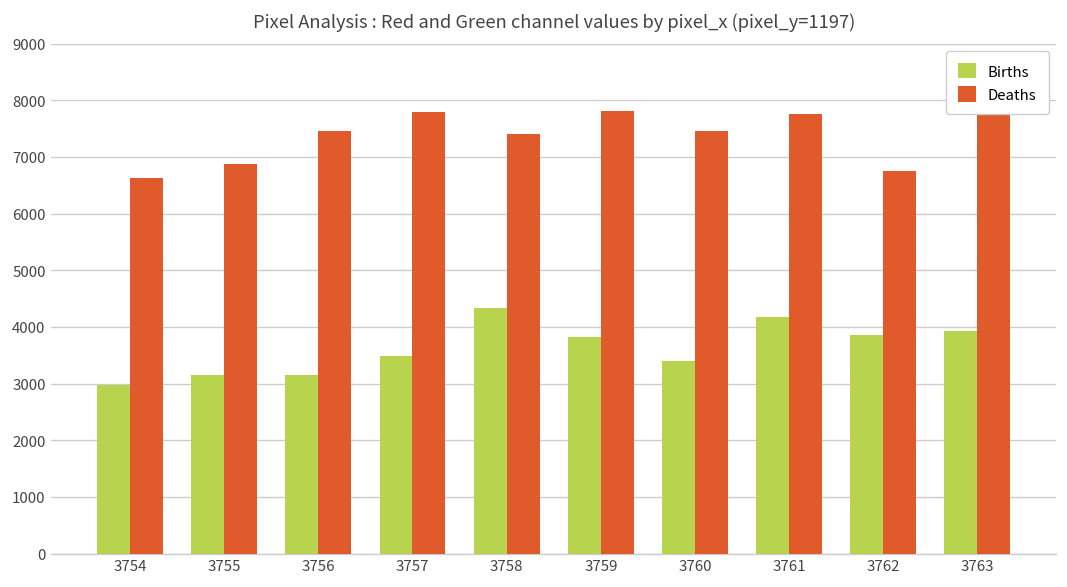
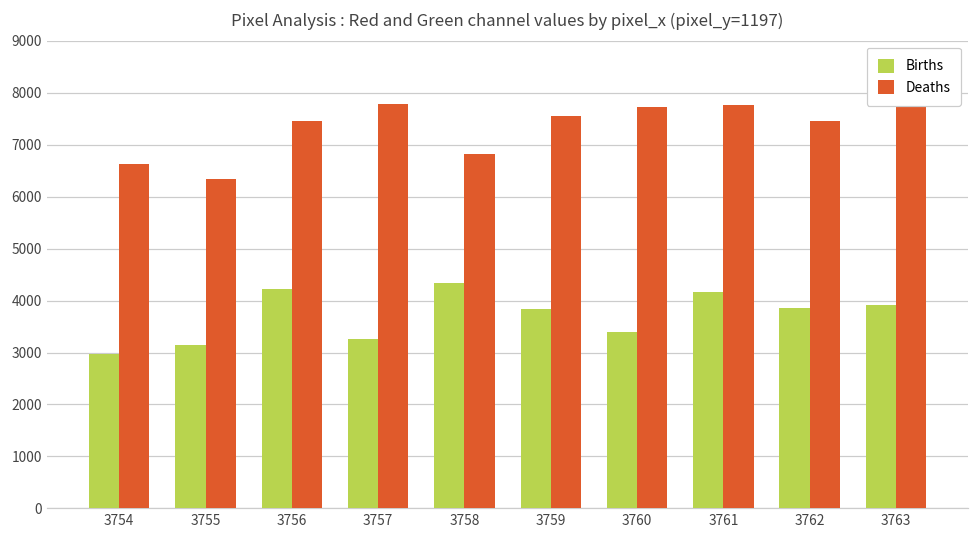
  {
    "Births": {
      "3754": 3000,
      "3755": 3100,
-     "3756": 3200,
-     "3757": 3500,
+     "3756": 4200,
+     "3757": 3300,
      "3758": 4300,
      "3759": 3800,
      "3760": 3400,
      "3761": 4200,
      "3762": 3900,
      "3763": 3900
    },
    "Deaths": {
      "3754": 6600,
-     "3755": 6900,
+     "3755": 6300,
      "3756": 7500,
      "3757": 7800,
-     "3758": 7400,
-     "3759": 7800,
-     "3760": 7500,
+     "3758": 6800,
+     "3759": 7500,
+     "3760": 7700,
      "3761": 7800,
-     "3762": 6800
+     "3762": 7500
    }
  }
